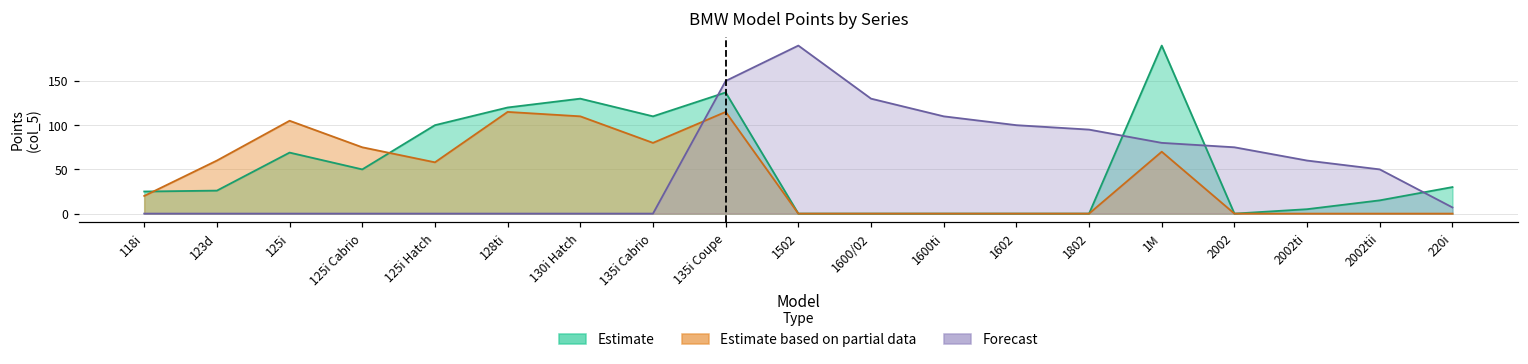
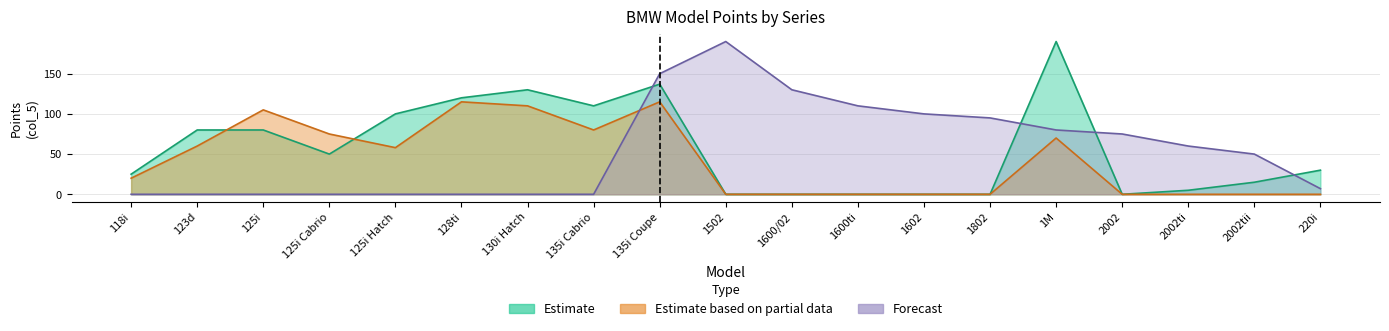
  {
    "Estimate": {
      "118i": 30,
-     "123d": 30,
-     "125i": 70,
+     "123d": 80,
+     "125i": 80,
      "125i Cabrio": 50,
      "125i Hatch": 100,
      "128ti": 120,
      "130i Hatch": 130,
      "135i Cabrio": 110,
      "135i Coupe": 140,
      "1M": 190,
      "2002ti": 10,
      "2002tii": 20,
      "220i": 30
    },
    "Estimate based on partial data": {
      "118i": 20,
      "123d": 60,
      "125i": 110,
      "125i Cabrio": 80,
      "125i Hatch": 60,
      "128ti": 120,
      "130i Hatch": 110,
      "135i Cabrio": 80,
      "135i Coupe": 120,
      "1M": 70,
      "2002ti": 0,
      "2002tii": 0,
      "220i": 0
    },
    "Forecast": {
      "118i": 0,
      "123d": 0,
      "125i": 0,
      "125i Cabrio": 0,
      "125i Hatch": 0,
      "128ti": 0,
      "130i Hatch": 0,
      "135i Cabrio": 0,
      "135i Coupe": 150,
      "1502": 190,
      "1600/02": 130,
      "1600ti": 110,
      "1602": 100,
      "1802": 100,
      "1M": 80,
      "2002": 80,
      "2002ti": 60,
      "2002tii": 50,
      "220i": 10
    }
  }
